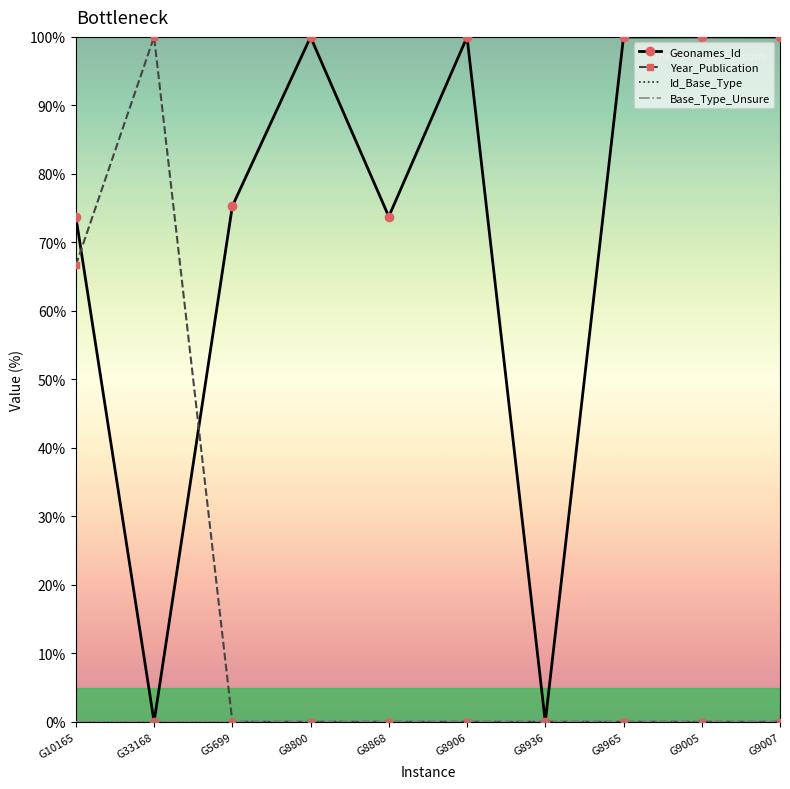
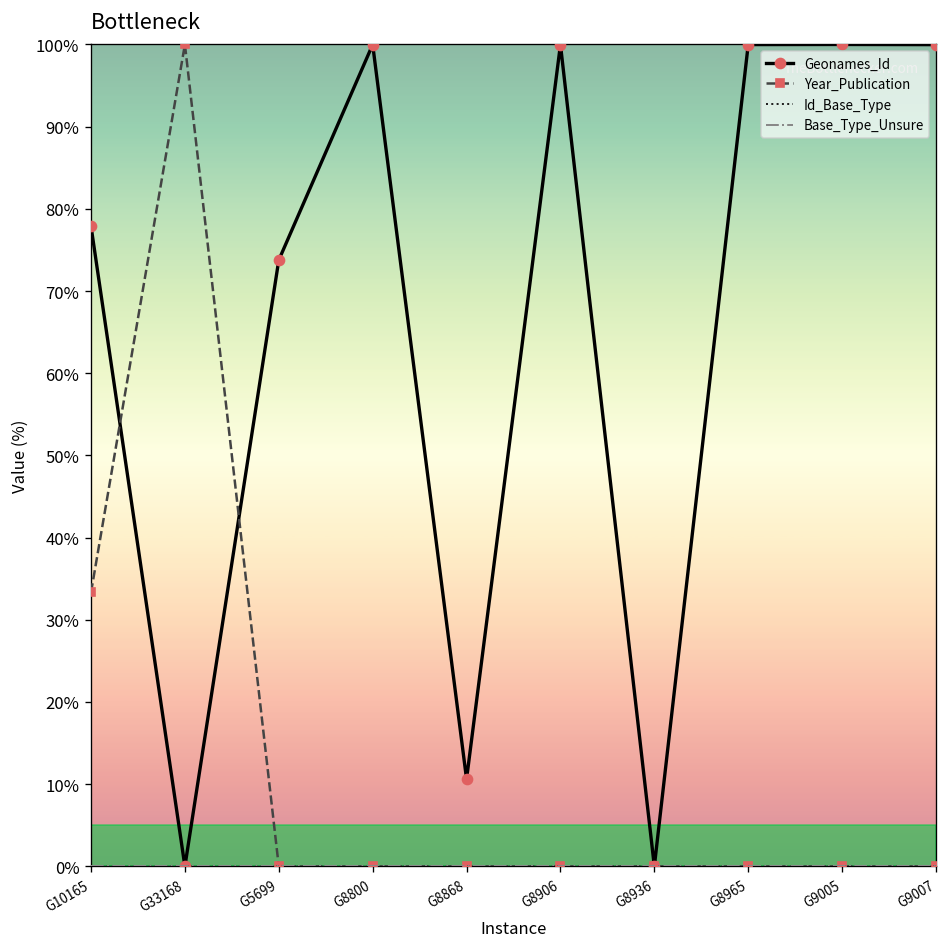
  {
    "Geonames_Id": {
-     "G10165": "74%",
-     "G5699": "75%",
+     "G10165": "78%",
+     "G5699": "74%",
      "G8800": "100%",
-     "G8868": "74%",
+     "G8868": "11%",
      "G8906": "100%",
      "G8965": "100%",
      "G9005": "100%",
      "G9007": "100%"
    },
    "Year_Publication": {
-     "G10165": "67%",
+     "G10165": "33%",
      "G33168": "100%"
    }
  }
